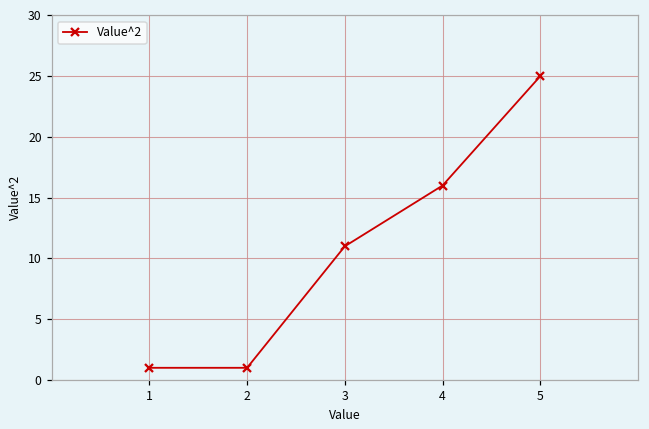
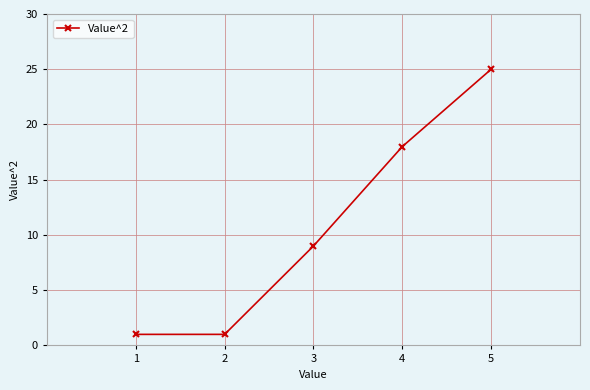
  {
    "1": 1,
    "2": 1,
-   "3": 11,
-   "4": 16,
+   "3": 9,
+   "4": 18,
    "5": 25
  }
